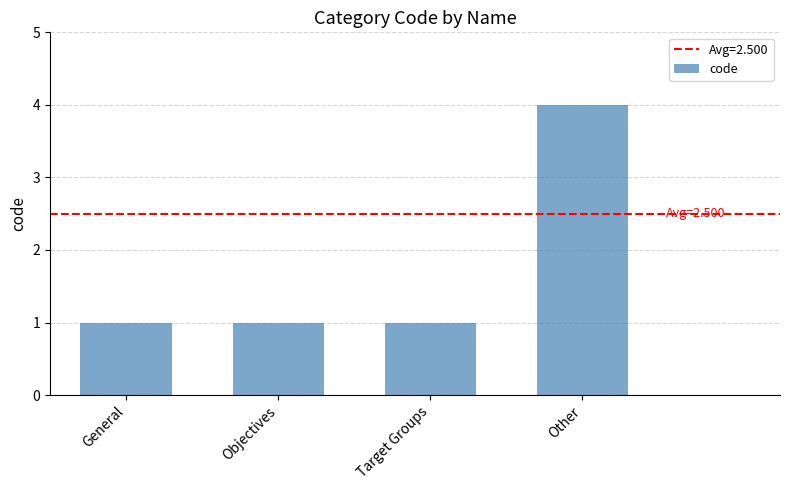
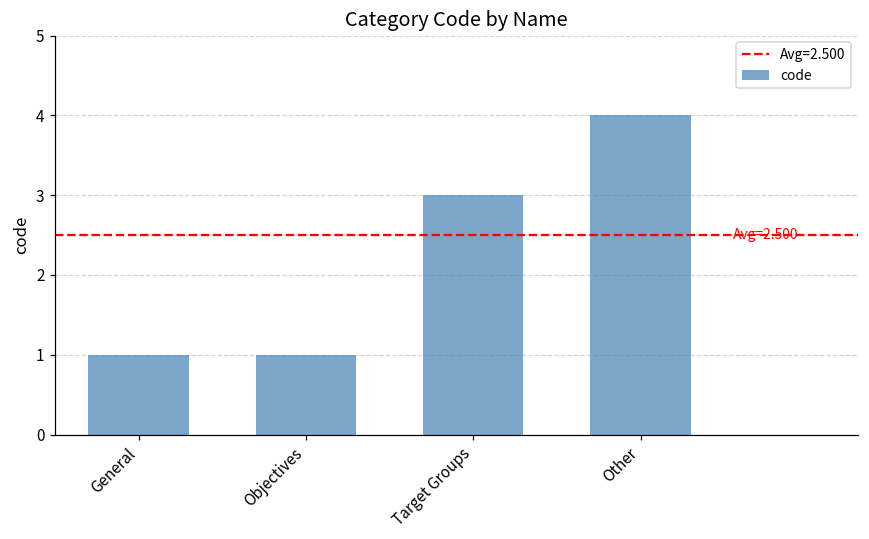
  {
    "General": 1,
    "Objectives": 1,
-   "Target Groups": 1,
+   "Target Groups": 3,
    "Other": 4
  }
